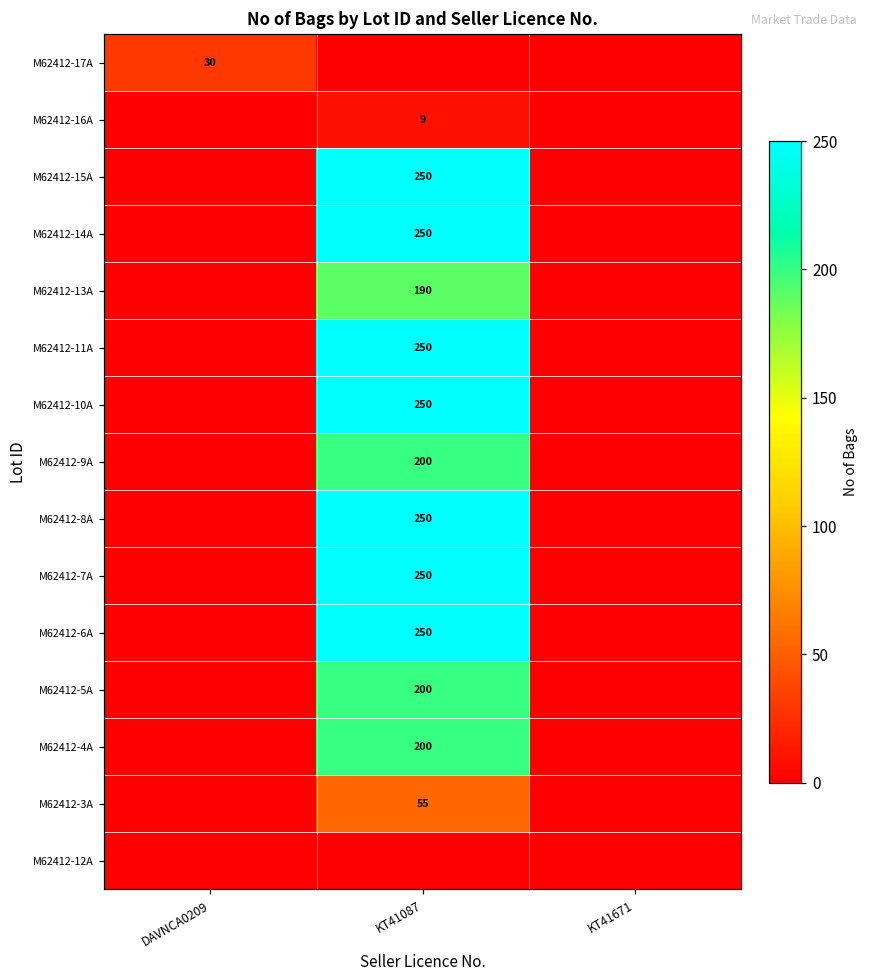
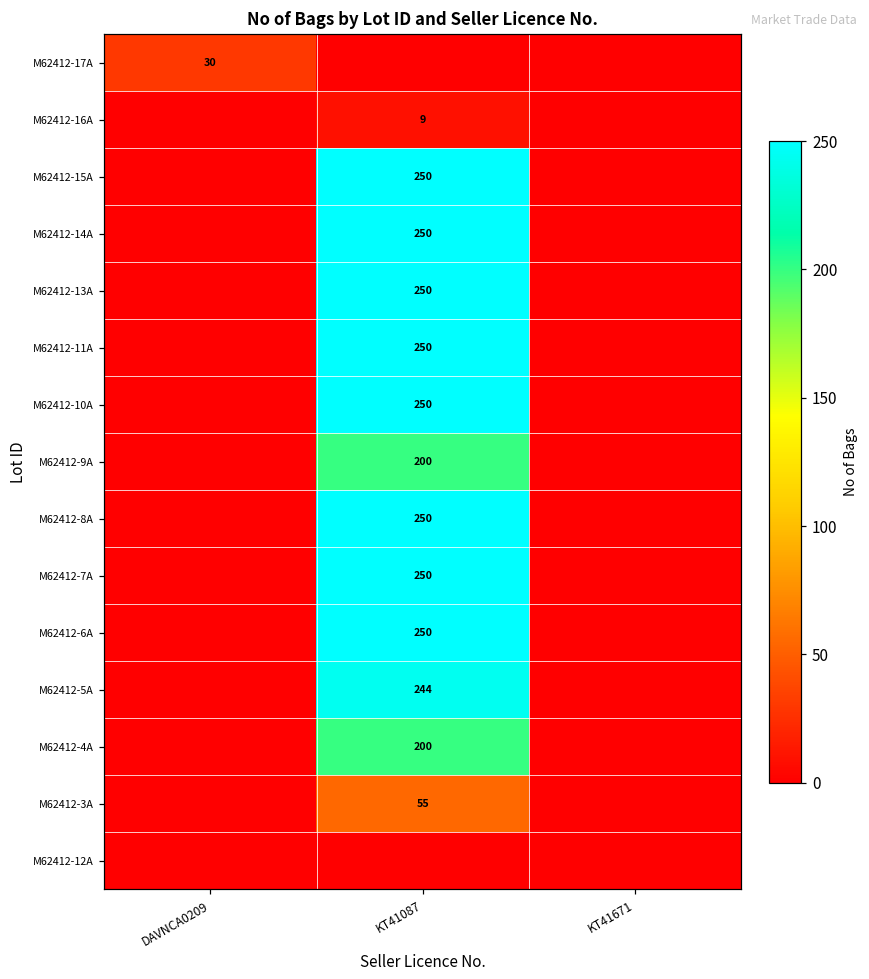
  {
    "M62412-17A": {
      "DAVNCA0209": 30
    },
    "M62412-16A": {
      "KT41087": 9
    },
    "M62412-15A": {
      "KT41087": 250
    },
    "M62412-14A": {
      "KT41087": 250
    },
    "M62412-13A": {
-     "KT41087": 190
+     "KT41087": 250
    },
    "M62412-11A": {
      "KT41087": 250
    },
    "M62412-10A": {
      "KT41087": 250
    },
    "M62412-9A": {
      "KT41087": 200
    },
    "M62412-8A": {
      "KT41087": 250
    },
    "M62412-7A": {
      "KT41087": 250
    },
    "M62412-6A": {
      "KT41087": 250
    },
    "M62412-5A": {
-     "KT41087": 200
+     "KT41087": 244
    },
    "M62412-4A": {
      "KT41087": 200
    },
    "M62412-3A": {
      "KT41087": 55
    }
  }
